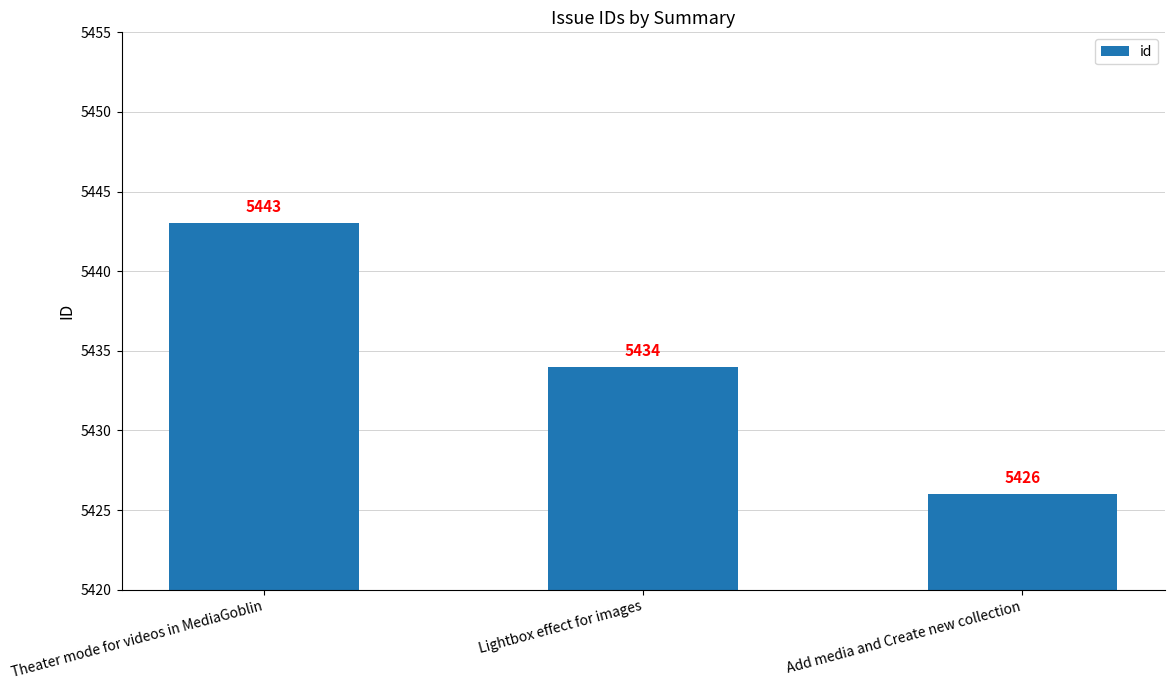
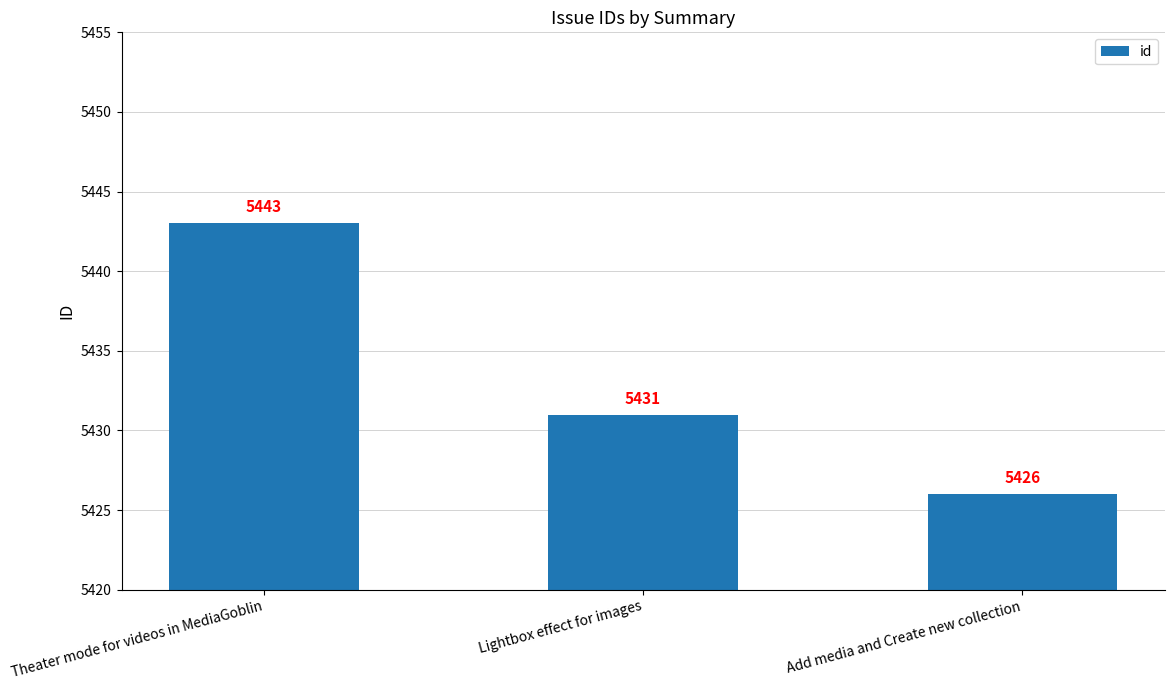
  {
    "Theater mode for videos in MediaGoblin": 5443,
-   "Lightbox effect for images": 5434,
+   "Lightbox effect for images": 5431,
    "Add media and Create new collection": 5426
  }
